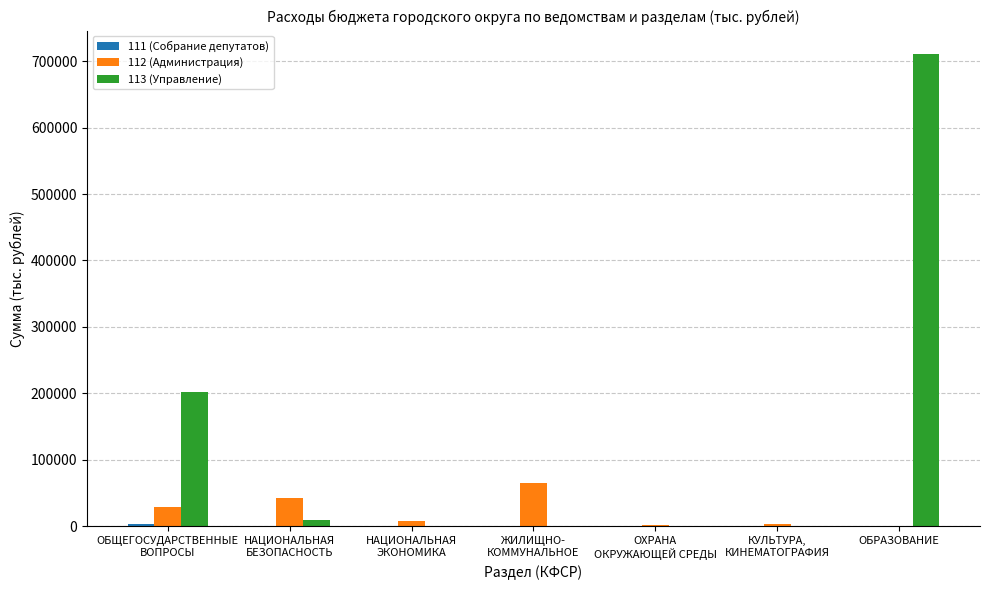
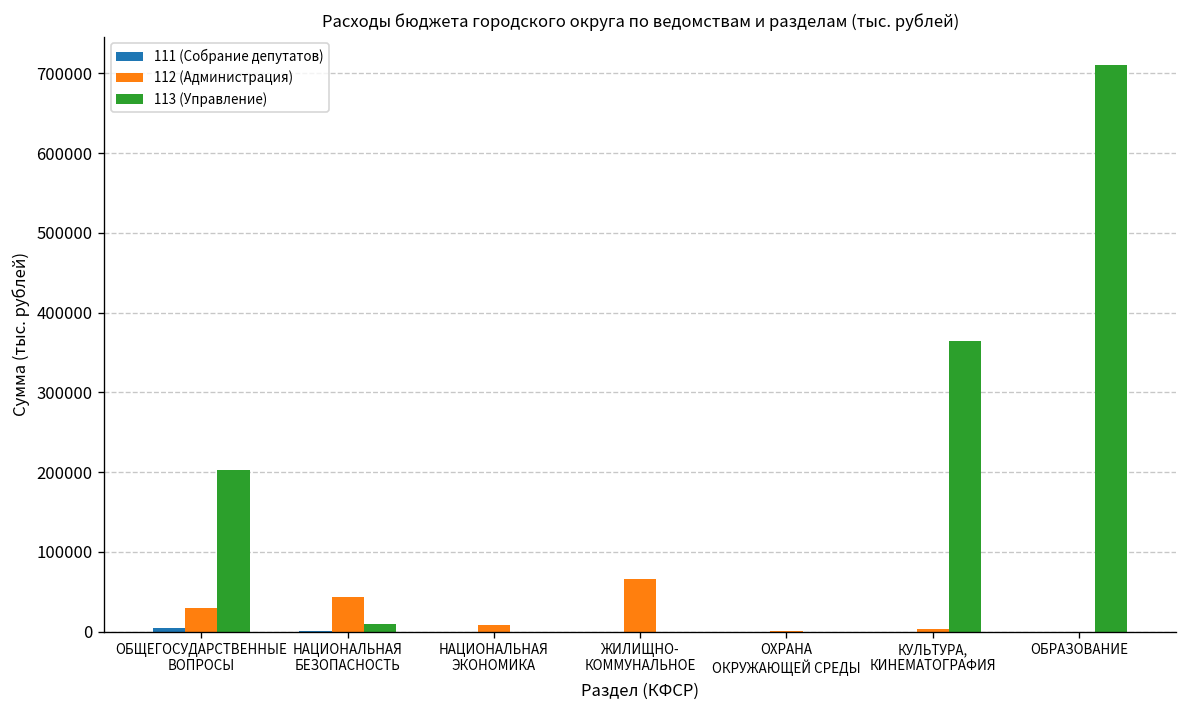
  {
    "111 (Собрание депутатов)": {
      "ОБЩЕГОСУДАРСТВЕННЫЕ ВОПРОСЫ": 0,
      "ЖИЛИЩНО- КОММУНАЛЬНОЕ": 0,
      "ОХРАНА ОКРУЖАЮЩЕЙ СРЕДЫ": 0,
      "КУЛЬТУРА, КИНЕМАТОГРАФИЯ": 0,
      "ОБРАЗОВАНИЕ": 0
    },
    "112 (Администрация)": {
      "ОБЩЕГОСУДАРСТВЕННЫЕ ВОПРОСЫ": 30000,
      "НАЦИОНАЛЬНАЯ БЕЗОПАСНОСТЬ": 40000,
      "НАЦИОНАЛЬНАЯ ЭКОНОМИКА": 10000,
      "ЖИЛИЩНО- КОММУНАЛЬНОЕ": 70000,
      "КУЛЬТУРА, КИНЕМАТОГРАФИЯ": 0,
      "ОБРАЗОВАНИЕ": 0
    },
    "113 (Управление)": {
      "ОБЩЕГОСУДАРСТВЕННЫЕ ВОПРОСЫ": 200000,
      "НАЦИОНАЛЬНАЯ БЕЗОПАСНОСТЬ": 10000,
      "НАЦИОНАЛЬНАЯ ЭКОНОМИКА": 0,
      "ЖИЛИЩНО- КОММУНАЛЬНОЕ": 0,
      "ОХРАНА ОКРУЖАЮЩЕЙ СРЕДЫ": 0,
-     "КУЛЬТУРА, КИНЕМАТОГРАФИЯ": 0,
+     "КУЛЬТУРА, КИНЕМАТОГРАФИЯ": 360000,
      "ОБРАЗОВАНИЕ": 710000
    }
  }
